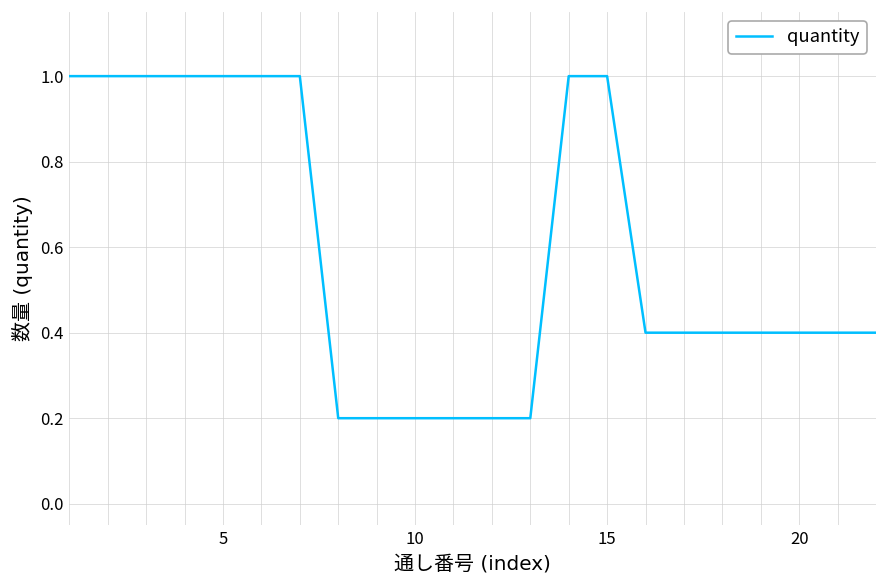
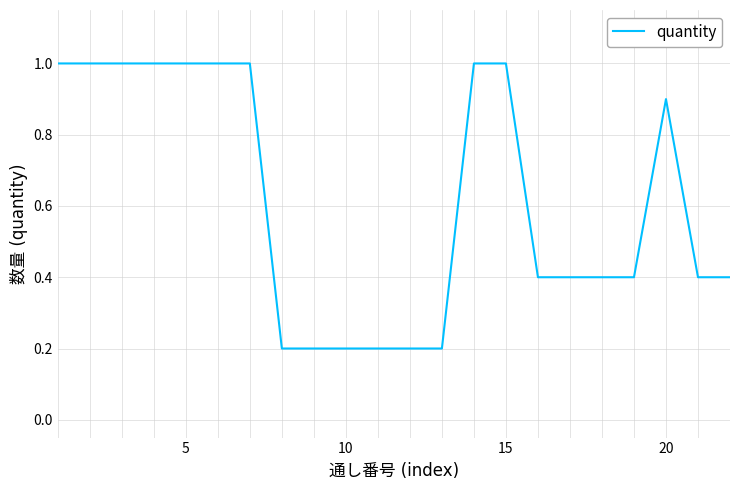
  {
    "5": 1.0,
    "10": 0.2,
    "15": 1.0,
-   "20": 0.4
+   "20": 0.9
  }
